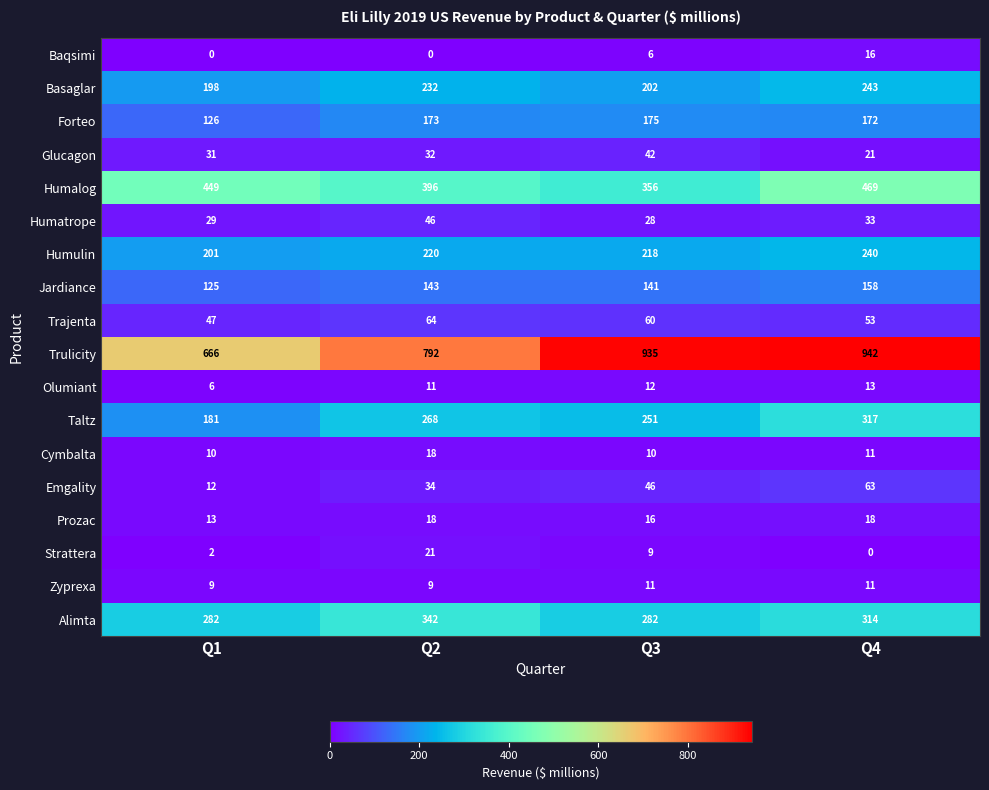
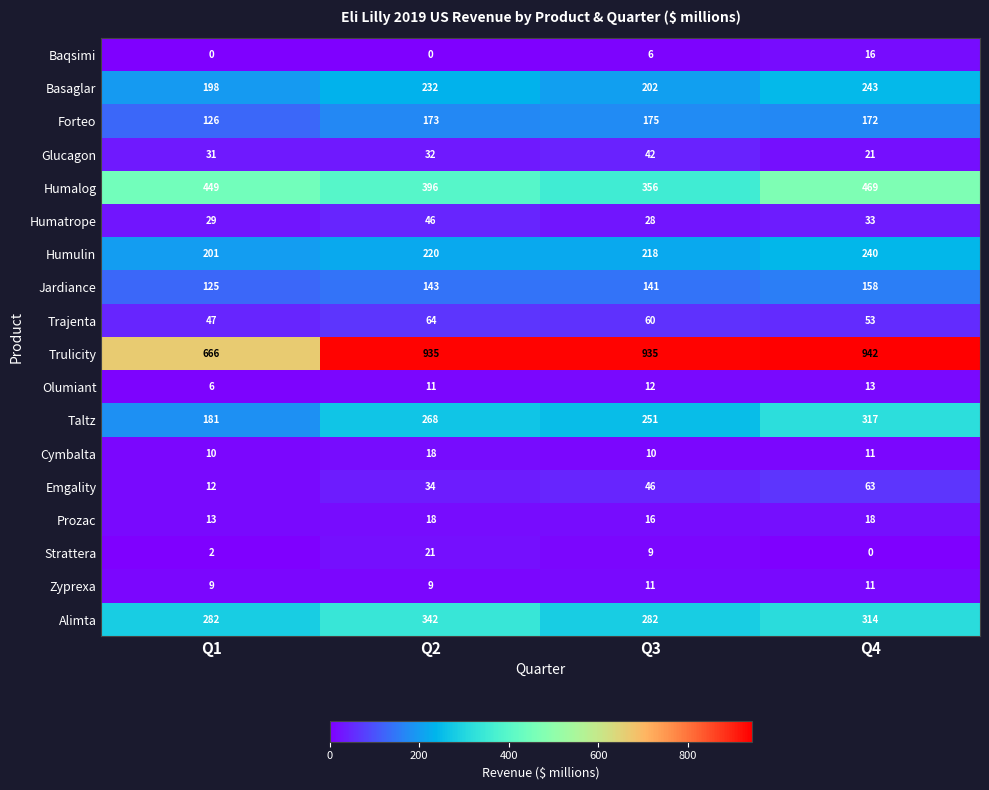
  {
    "Baqsimi": {
      "Q1": 0,
      "Q2": 0,
      "Q3": 6,
      "Q4": 16
    },
    "Basaglar": {
      "Q1": 198,
      "Q2": 232,
      "Q3": 202,
      "Q4": 243
    },
    "Forteo": {
      "Q1": 126,
      "Q2": 173,
      "Q3": 175,
      "Q4": 172
    },
    "Glucagon": {
      "Q1": 31,
      "Q2": 32,
      "Q3": 42,
      "Q4": 21
    },
    "Humalog": {
      "Q1": 449,
      "Q2": 396,
      "Q3": 356,
      "Q4": 469
    },
    "Humatrope": {
      "Q1": 29,
      "Q2": 46,
      "Q3": 28,
      "Q4": 33
    },
    "Humulin": {
      "Q1": 201,
      "Q2": 220,
      "Q3": 218,
      "Q4": 240
    },
    "Jardiance": {
      "Q1": 125,
      "Q2": 143,
      "Q3": 141,
      "Q4": 158
    },
    "Trajenta": {
      "Q1": 47,
      "Q2": 64,
      "Q3": 60,
      "Q4": 53
    },
    "Trulicity": {
      "Q1": 666,
-     "Q2": 792,
+     "Q2": 935,
      "Q3": 935,
      "Q4": 942
    },
    "Olumiant": {
      "Q1": 6,
      "Q2": 11,
      "Q3": 12,
      "Q4": 13
    },
    "Taltz": {
      "Q1": 181,
      "Q2": 268,
      "Q3": 251,
      "Q4": 317
    },
    "Cymbalta": {
      "Q1": 10,
      "Q2": 18,
      "Q3": 10,
      "Q4": 11
    },
    "Emgality": {
      "Q1": 12,
      "Q2": 34,
      "Q3": 46,
      "Q4": 63
    },
    "Prozac": {
      "Q1": 13,
      "Q2": 18,
      "Q3": 16,
      "Q4": 18
    },
    "Strattera": {
      "Q1": 2,
      "Q2": 21,
      "Q3": 9,
      "Q4": 0
    },
    "Zyprexa": {
      "Q1": 9,
      "Q2": 9,
      "Q3": 11,
      "Q4": 11
    },
    "Alimta": {
      "Q1": 282,
      "Q2": 342,
      "Q3": 282,
      "Q4": 314
    }
  }
